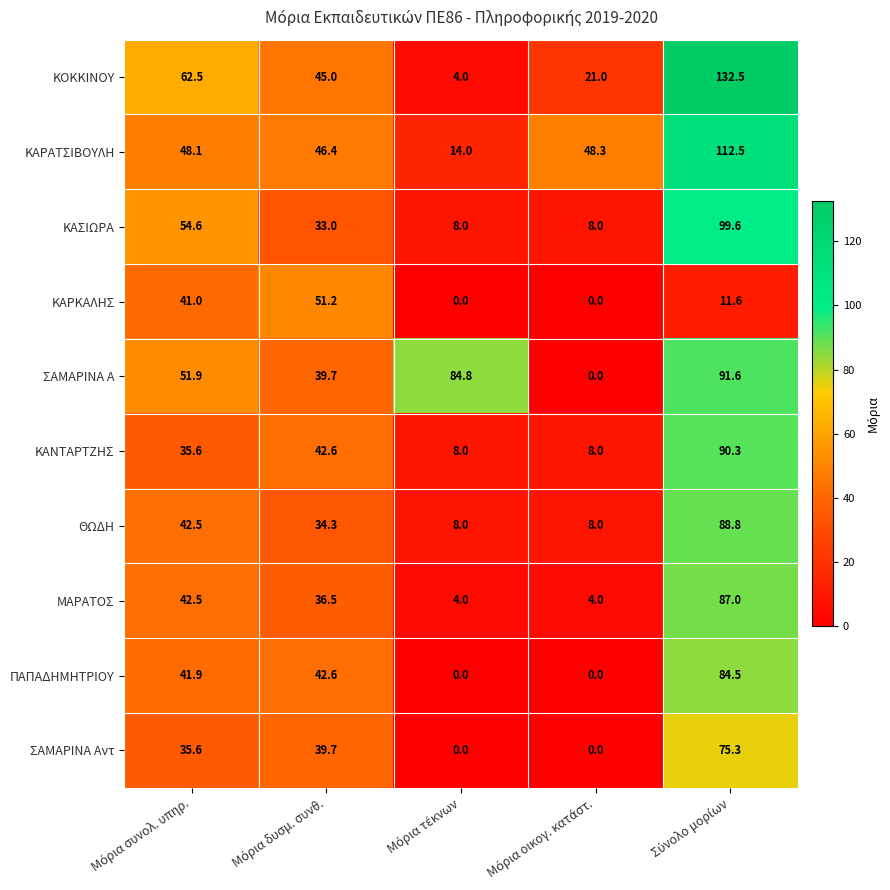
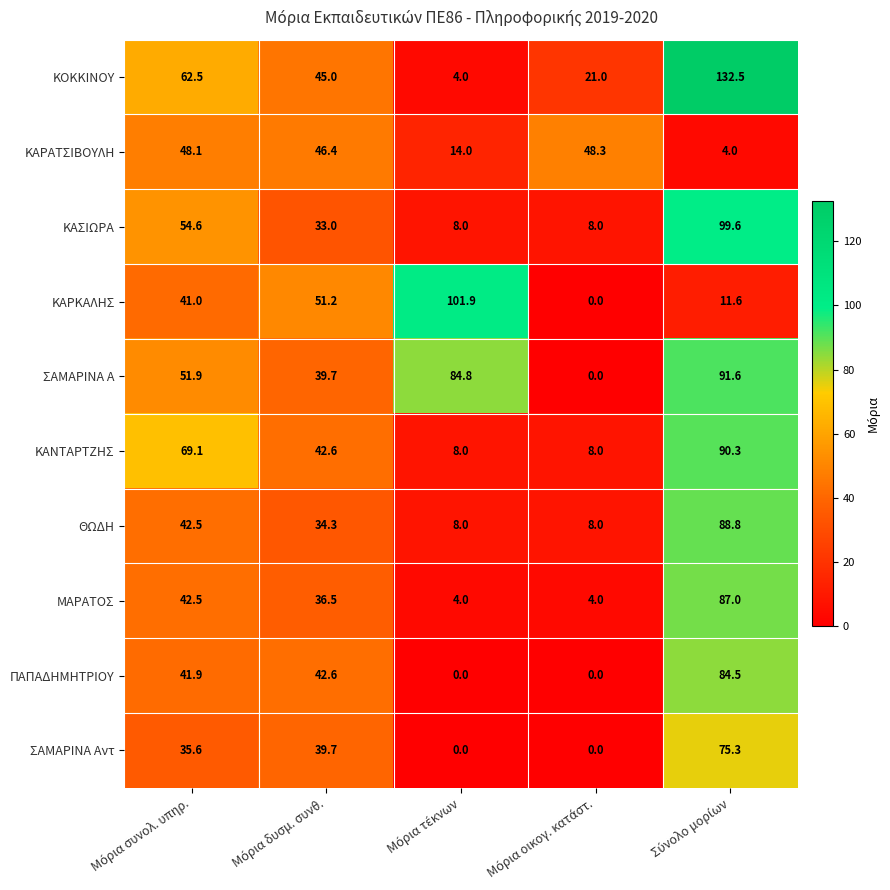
  {
    "ΚΟΚΚΙΝΟΥ": {
      "Μόρια συνολ. υπηρ.": 62.5,
      "Μόρια δυσμ. συνθ.": 45.0,
      "Μόρια τέκνων": 4.0,
      "Μόρια οικογ. κατάστ.": 21.0,
      "Σύνολο μορίων": 132.5
    },
    "ΚΑΡΑΤΣΙΒΟΥΛΗ": {
      "Μόρια συνολ. υπηρ.": 48.1,
      "Μόρια δυσμ. συνθ.": 46.4,
      "Μόρια τέκνων": 14.0,
      "Μόρια οικογ. κατάστ.": 48.3,
-     "Σύνολο μορίων": 112.5
+     "Σύνολο μορίων": 4.0
    },
    "ΚΑΣΙΩΡΑ": {
      "Μόρια συνολ. υπηρ.": 54.6,
      "Μόρια δυσμ. συνθ.": 33.0,
      "Μόρια τέκνων": 8.0,
      "Μόρια οικογ. κατάστ.": 8.0,
      "Σύνολο μορίων": 99.6
    },
    "ΚΑΡΚΑΛΗΣ": {
      "Μόρια συνολ. υπηρ.": 41.0,
      "Μόρια δυσμ. συνθ.": 51.2,
-     "Μόρια τέκνων": 0.0,
+     "Μόρια τέκνων": 101.9,
      "Μόρια οικογ. κατάστ.": 0.0,
      "Σύνολο μορίων": 11.6
    },
    "ΣΑΜΑΡΙΝΑ Α": {
      "Μόρια συνολ. υπηρ.": 51.9,
      "Μόρια δυσμ. συνθ.": 39.7,
      "Μόρια τέκνων": 84.8,
      "Μόρια οικογ. κατάστ.": 0.0,
      "Σύνολο μορίων": 91.6
    },
    "ΚΑΝΤΑΡΤΖΗΣ": {
-     "Μόρια συνολ. υπηρ.": 35.6,
+     "Μόρια συνολ. υπηρ.": 69.1,
      "Μόρια δυσμ. συνθ.": 42.6,
      "Μόρια τέκνων": 8.0,
      "Μόρια οικογ. κατάστ.": 8.0,
      "Σύνολο μορίων": 90.3
    },
    "ΘΩΔΗ": {
      "Μόρια συνολ. υπηρ.": 42.5,
      "Μόρια δυσμ. συνθ.": 34.3,
      "Μόρια τέκνων": 8.0,
      "Μόρια οικογ. κατάστ.": 8.0,
      "Σύνολο μορίων": 88.8
    },
    "ΜΑΡΑΤΟΣ": {
      "Μόρια συνολ. υπηρ.": 42.5,
      "Μόρια δυσμ. συνθ.": 36.5,
      "Μόρια τέκνων": 4.0,
      "Μόρια οικογ. κατάστ.": 4.0,
      "Σύνολο μορίων": 87.0
    },
    "ΠΑΠΑΔΗΜΗΤΡΙΟΥ": {
      "Μόρια συνολ. υπηρ.": 41.9,
      "Μόρια δυσμ. συνθ.": 42.6,
      "Μόρια τέκνων": 0.0,
      "Μόρια οικογ. κατάστ.": 0.0,
      "Σύνολο μορίων": 84.5
    },
    "ΣΑΜΑΡΙΝΑ Αντ": {
      "Μόρια συνολ. υπηρ.": 35.6,
      "Μόρια δυσμ. συνθ.": 39.7,
      "Μόρια τέκνων": 0.0,
      "Μόρια οικογ. κατάστ.": 0.0,
      "Σύνολο μορίων": 75.3
    }
  }
